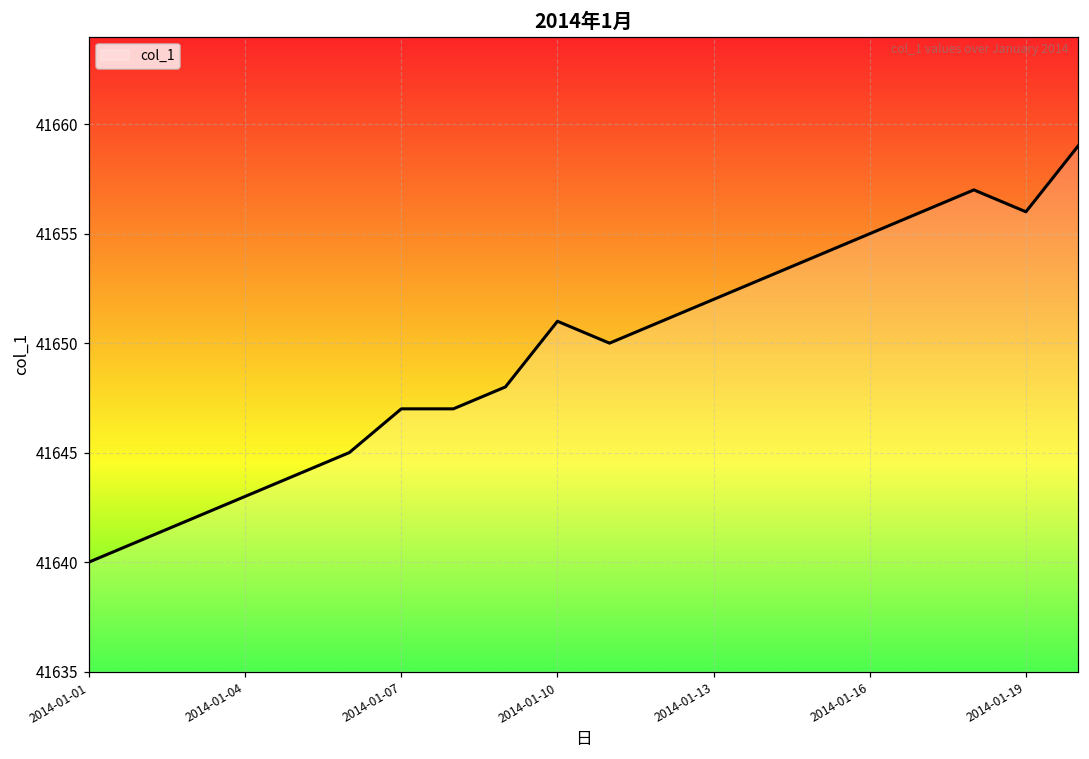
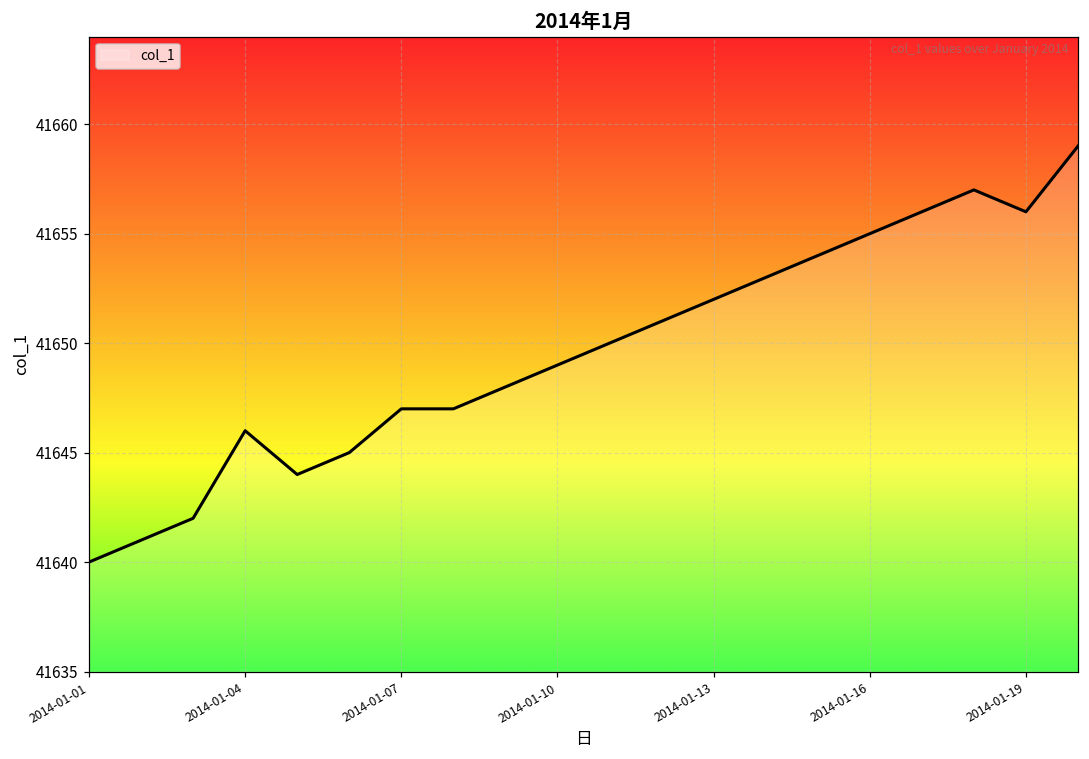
  {
    "2014-01-01": 41640,
-   "2014-01-04": 41643,
+   "2014-01-04": 41646,
    "2014-01-07": 41647,
-   "2014-01-10": 41651,
+   "2014-01-10": 41649,
    "2014-01-13": 41652,
    "2014-01-16": 41655,
    "2014-01-19": 41656
  }
